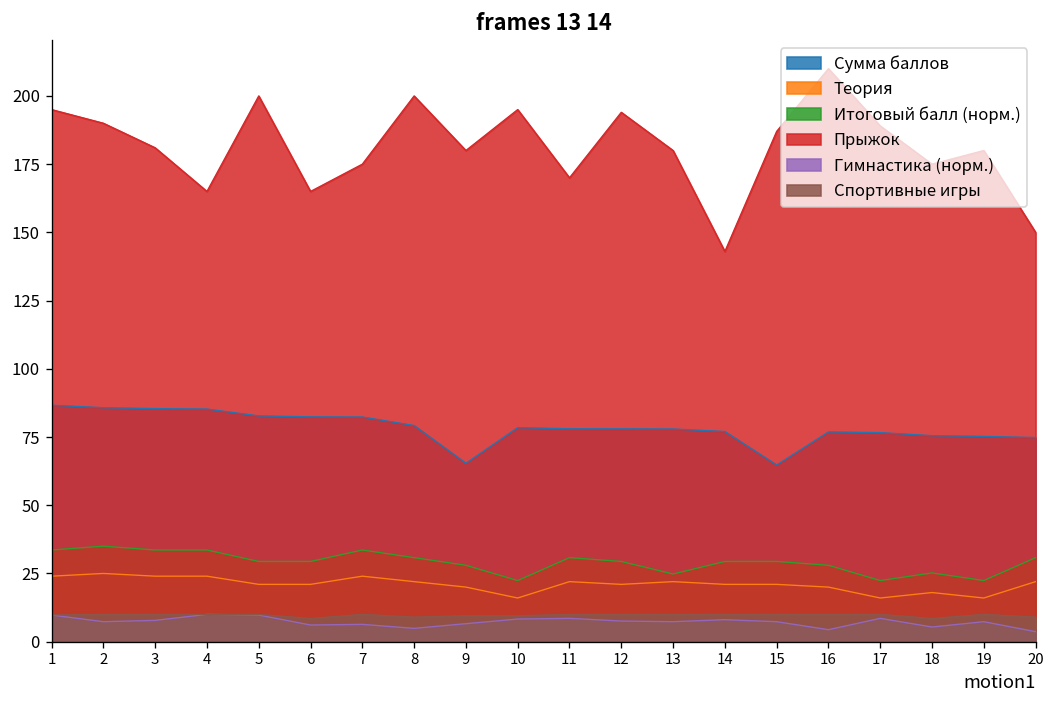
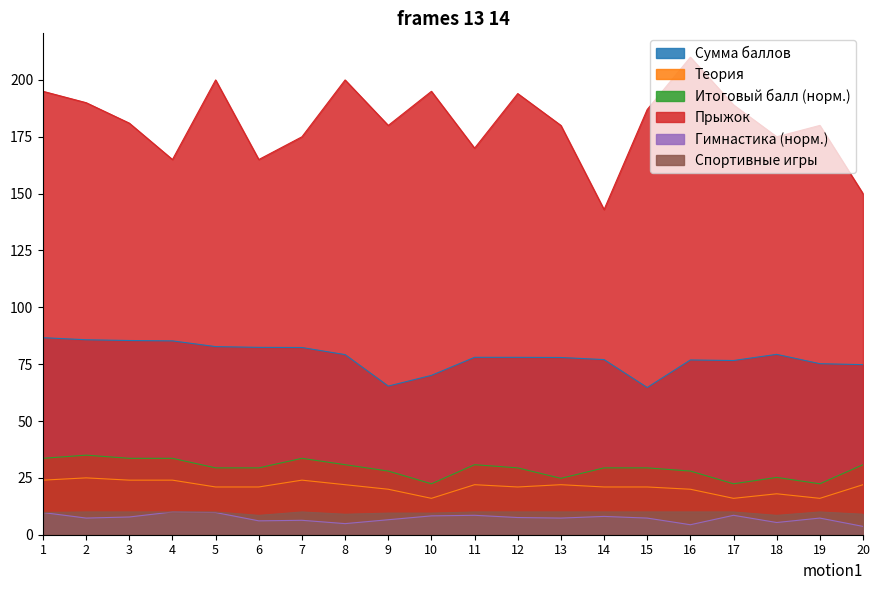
  {
    "Сумма баллов": {
      "1": 87,
      "2": 86,
      "3": 85,
      "4": 85,
      "5": 83,
      "6": 82,
      "7": 82,
      "8": 79,
      "9": 65,
-     "10": 78,
+     "10": 70,
      "11": 78,
      "12": 78,
      "13": 78,
      "14": 77,
      "15": 65,
      "16": 77,
      "17": 77,
-     "18": 75,
+     "18": 79,
      "19": 75,
      "20": 75
    },
    "Теория": {
      "1": 24,
      "2": 25,
      "3": 24,
      "4": 24,
      "5": 21,
      "6": 21,
      "7": 24,
      "8": 22,
      "9": 20,
      "10": 16,
      "11": 22,
      "12": 21,
      "13": 22,
      "14": 21,
      "15": 21,
      "16": 20,
      "17": 16,
      "18": 18,
      "19": 16,
      "20": 22
    },
    "Итоговый балл (норм.)": {
      "1": 34,
      "2": 35,
      "3": 34,
      "4": 34,
      "5": 29,
      "6": 29,
      "7": 34,
      "8": 31,
      "9": 28,
      "10": 22,
      "11": 31,
      "12": 29,
      "13": 25,
      "14": 29,
      "15": 29,
      "16": 28,
      "17": 22,
      "18": 25,
      "19": 22,
      "20": 31
    },
    "Прыжок": {
      "1": 195,
      "2": 190,
      "3": 181,
      "4": 165,
      "5": 200,
      "6": 165,
      "7": 175,
      "8": 200,
      "9": 180,
      "10": 195,
      "11": 170,
      "12": 194,
      "13": 180,
      "14": 143,
      "15": 187,
      "20": 150
    },
    "Гимнастика (норм.)": {
      "2": 7,
      "3": 8,
      "6": 6,
      "7": 6,
      "8": 5,
      "9": 7,
      "10": 8,
      "11": 9,
      "12": 8,
      "13": 7,
      "14": 8,
      "15": 7,
      "16": 4,
      "17": 9,
      "18": 5,
      "19": 7,
      "20": 4
    },
    "Спортивные игры": {
      "2": 10,
      "3": 10,
      "6": 9,
      "7": 10,
      "8": 9,
      "9": 10,
      "10": 10,
      "11": 10,
      "12": 10,
      "13": 10,
      "14": 10,
      "15": 10,
      "16": 10,
      "17": 10,
      "18": 9,
      "19": 10,
      "20": 9
    }
  }
